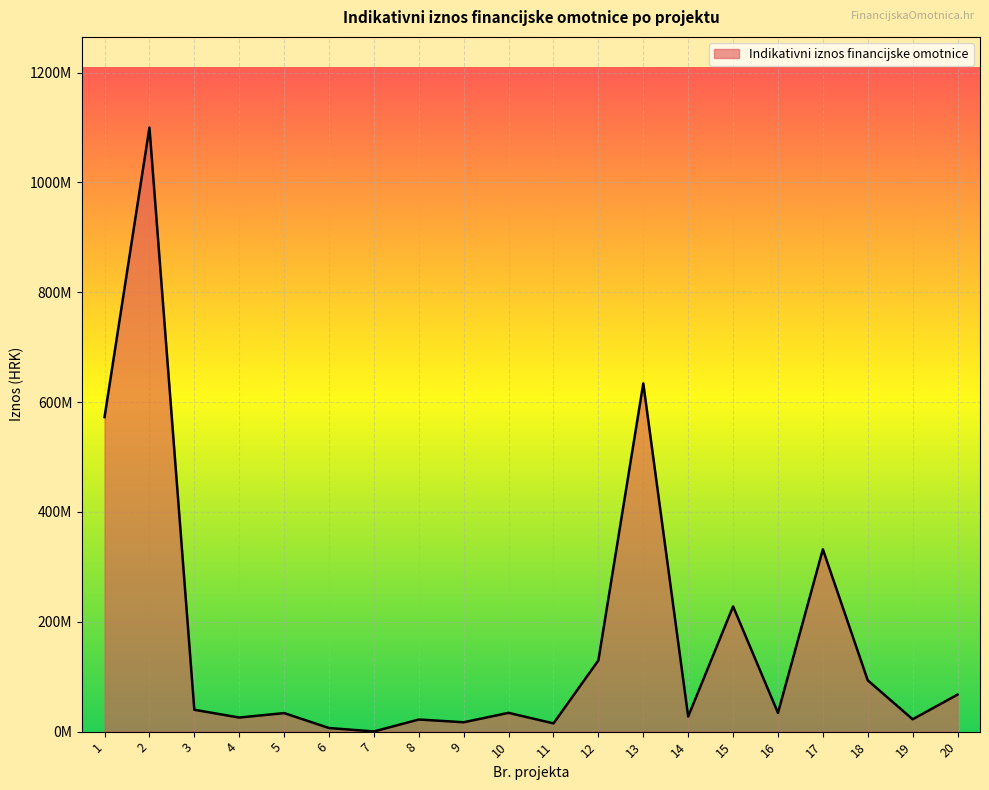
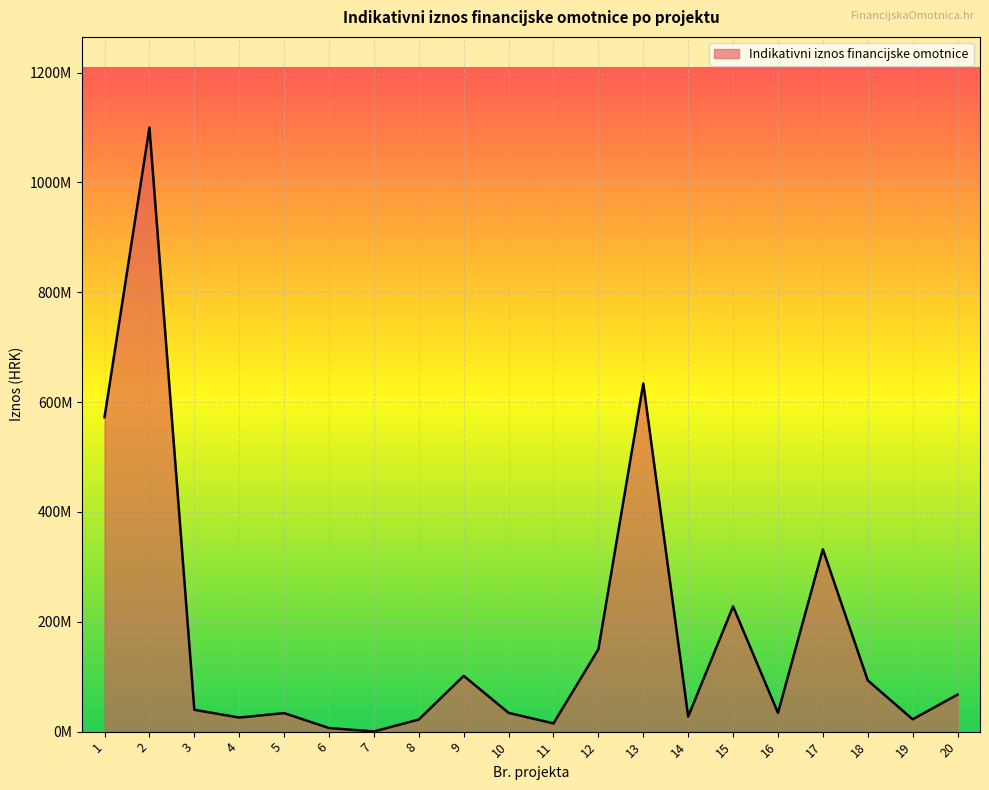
  {
    "1": 570000000,
    "2": 1100000000,
    "3": 40000000,
    "4": 30000000,
    "5": 30000000,
    "6": 10000000,
    "7": 0,
    "8": 20000000,
-   "9": 20000000,
+   "9": 100000000,
    "10": 30000000,
    "11": 20000000,
-   "12": 130000000,
+   "12": 150000000,
    "13": 630000000,
    "14": 30000000,
    "15": 230000000,
    "16": 30000000,
    "17": 330000000,
    "18": 90000000,
    "19": 20000000,
    "20": 70000000
  }
